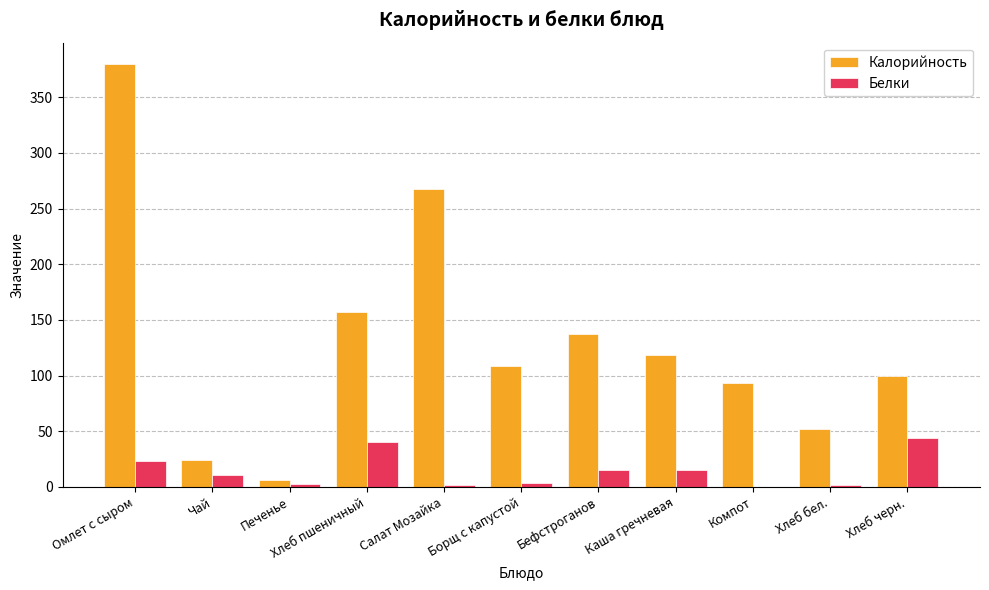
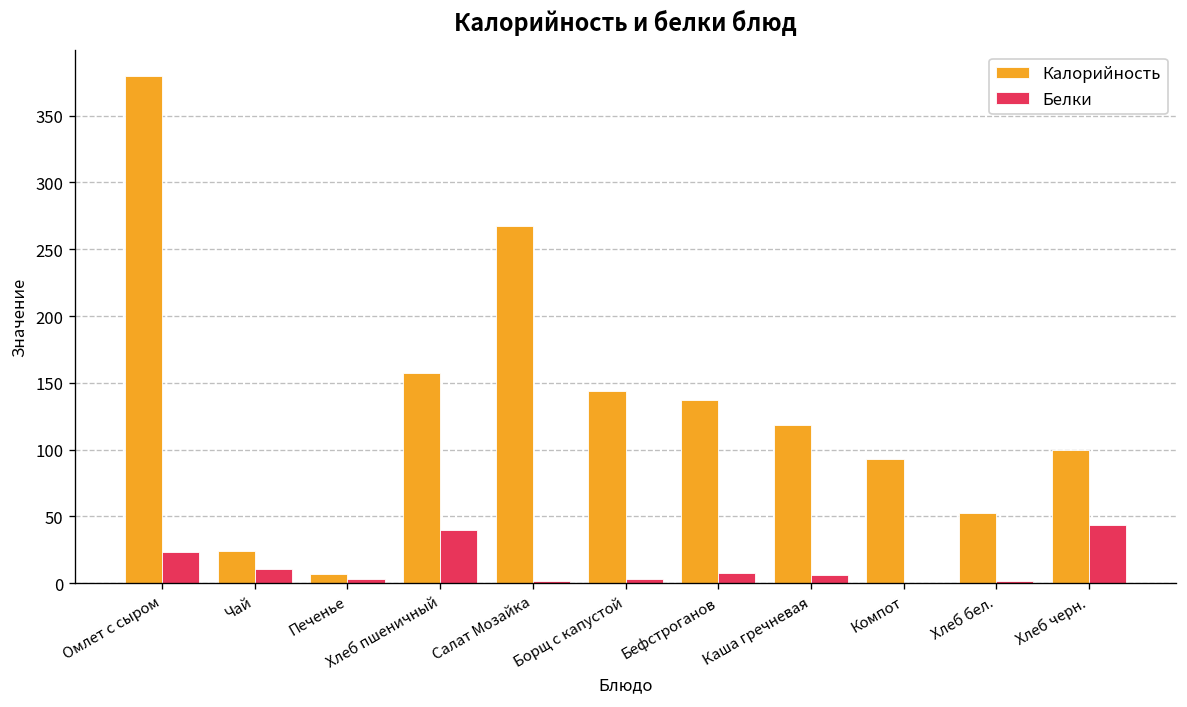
  {
    "Калорийность": {
      "Омлет с сыром": 380,
      "Чай": 24,
      "Печенье": 7,
      "Хлеб пшеничный": 157,
      "Салат Мозайка": 268,
-     "Борщ с капустой": 109,
+     "Борщ с капустой": 144,
      "Бефстроганов": 137,
      "Каша гречневая": 119,
      "Компот": 93,
      "Хлеб бел.": 52,
      "Хлеб черн.": 100
    },
    "Белки": {
      "Омлет с сыром": 24,
      "Чай": 11,
      "Печенье": 3,
      "Хлеб пшеничный": 40,
      "Борщ с капустой": 3,
-     "Бефстроганов": 16,
-     "Каша гречневая": 16,
+     "Бефстроганов": 7,
+     "Каша гречневая": 6,
      "Хлеб черн.": 44
    }
  }
